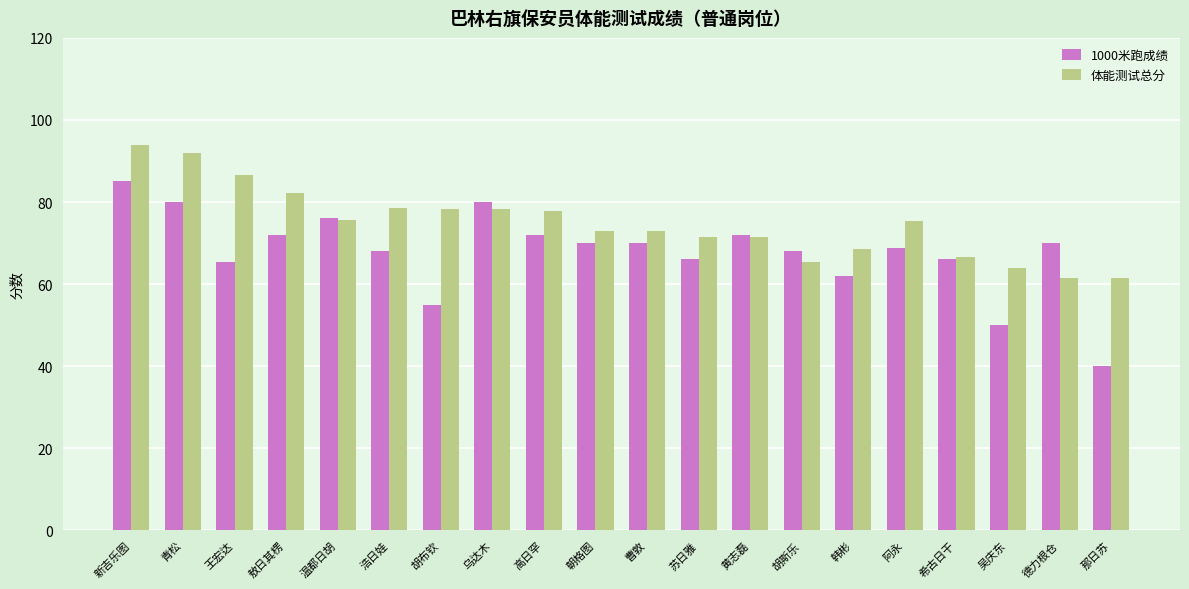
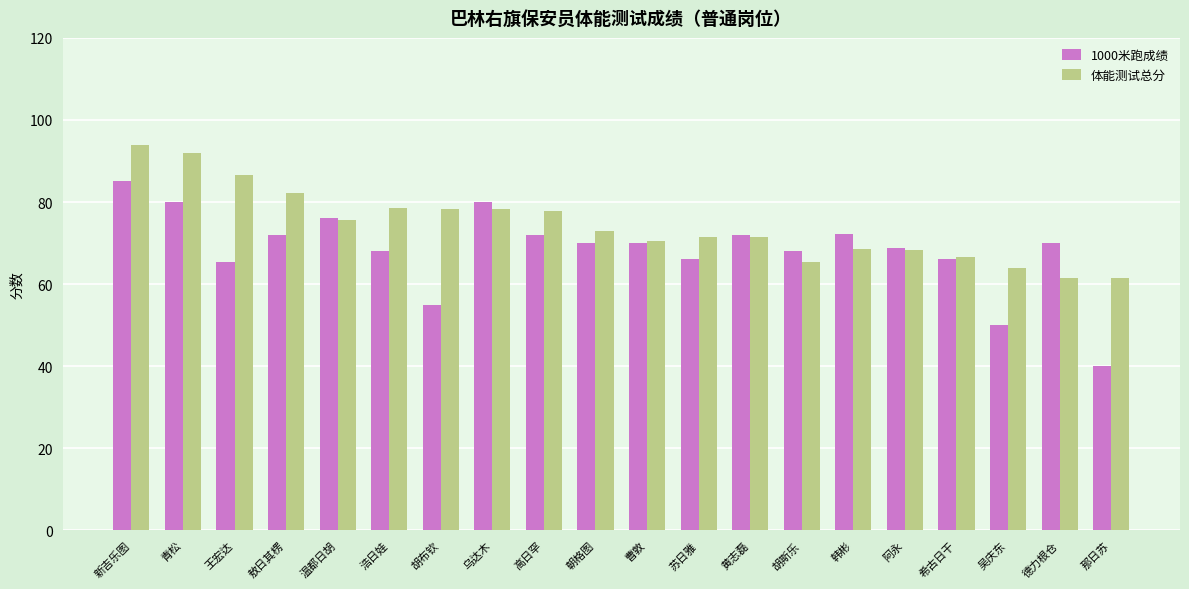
  {
    "1000米跑成绩": {
      "新吉乐图": 85,
      "青松": 80,
      "王宏达": 65,
      "敖日其楞": 72,
      "温都日胡": 76,
      "浩日娃": 68,
      "胡布钦": 55,
      "乌达木": 80,
      "高日罕": 72,
      "朝格图": 70,
      "曹敦": 70,
      "苏日雅": 66,
      "黄志磊": 72,
      "胡斯乐": 68,
-     "韩彬": 62,
+     "韩彬": 72,
      "阿永": 69,
      "希古日干": 66,
      "吴庆东": 50,
      "德力根仓": 70,
      "那日苏": 40
    },
    "体能测试总分": {
      "新吉乐图": 94,
      "青松": 92,
      "王宏达": 87,
      "敖日其楞": 82,
      "温都日胡": 76,
      "浩日娃": 79,
      "胡布钦": 78,
      "乌达木": 78,
      "高日罕": 78,
      "朝格图": 73,
-     "曹敦": 73,
+     "曹敦": 70,
      "苏日雅": 71,
      "黄志磊": 71,
      "胡斯乐": 65,
      "韩彬": 69,
-     "阿永": 75,
+     "阿永": 68,
      "希古日干": 67,
      "吴庆东": 64,
      "德力根仓": 62,
      "那日苏": 62
    }
  }
